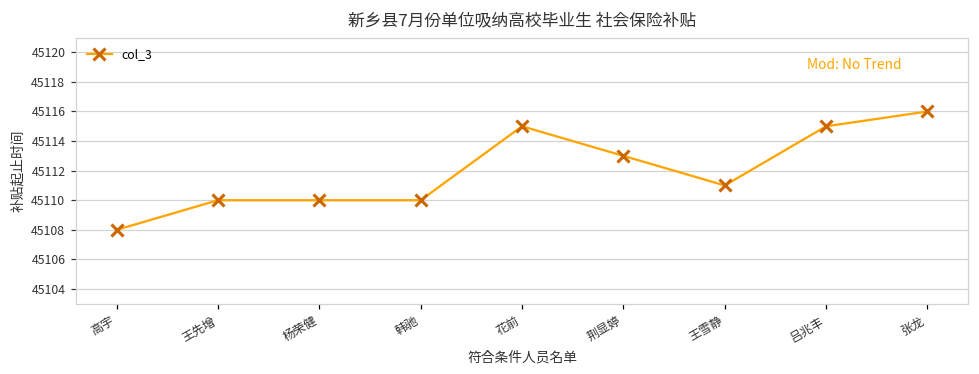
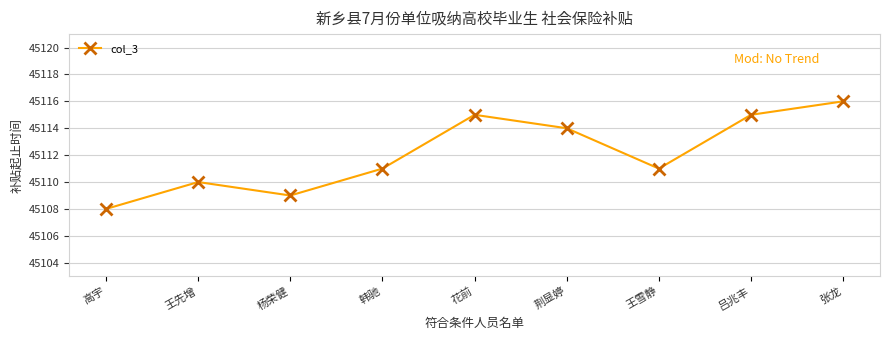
  {
    "高宇": 45108,
    "王先增": 45110,
-   "杨荣健": 45110,
-   "韩驰": 45110,
+   "杨荣健": 45109,
+   "韩驰": 45111,
    "花前": 45115,
-   "荆显婷": 45113,
+   "荆显婷": 45114,
    "王雪静": 45111,
    "吕兆丰": 45115,
    "张龙": 45116
  }
